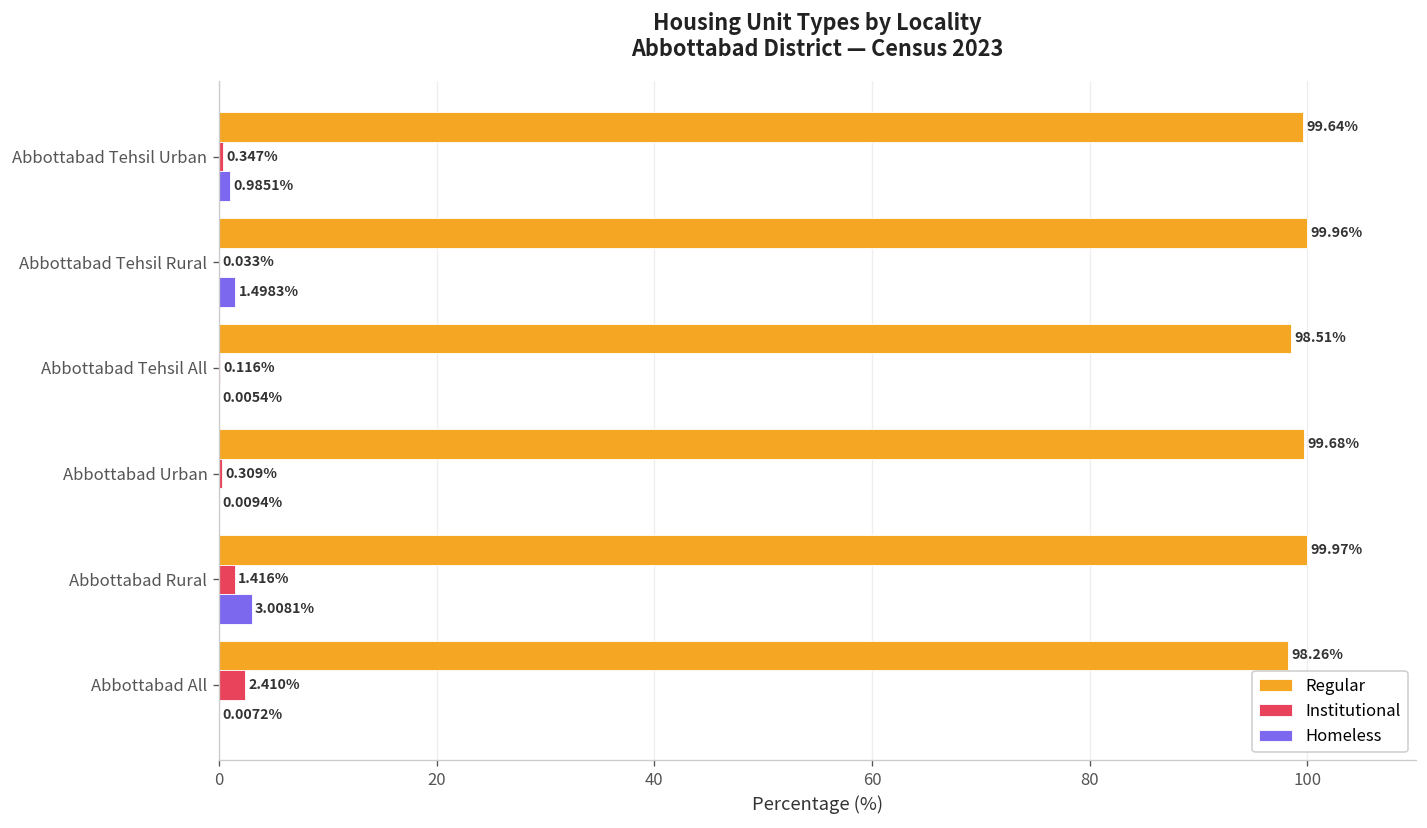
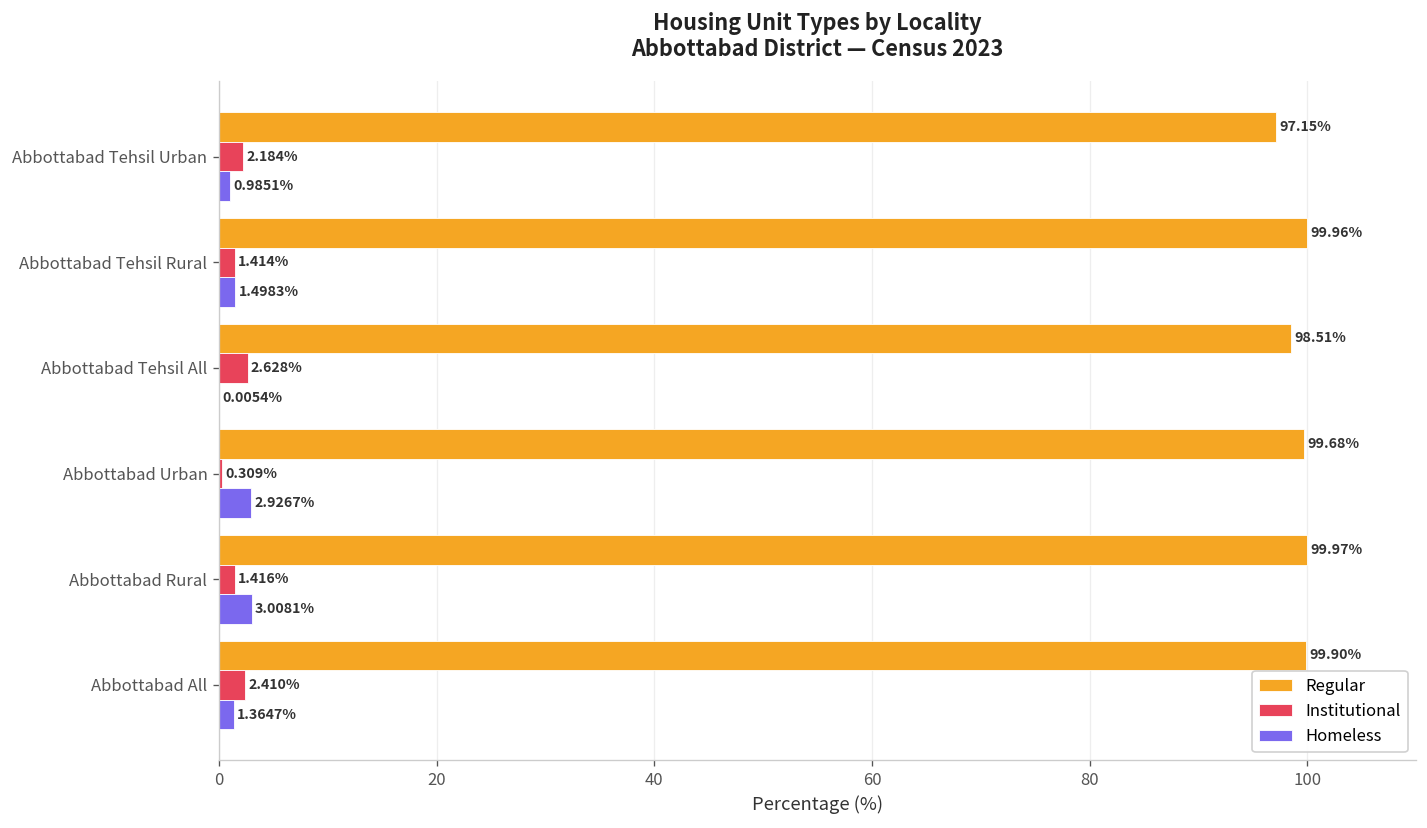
  {
    "Regular": {
-     "Abbottabad Tehsil Urban": "99.64%",
+     "Abbottabad Tehsil Urban": "97.15%",
      "Abbottabad Tehsil Rural": "99.96%",
      "Abbottabad Tehsil All": "98.51%",
      "Abbottabad Urban": "99.68%",
      "Abbottabad Rural": "99.97%",
-     "Abbottabad All": "98.26%"
+     "Abbottabad All": "99.90%"
    },
    "Institutional": {
-     "Abbottabad Tehsil Urban": "0.347%",
-     "Abbottabad Tehsil Rural": "0.033%",
-     "Abbottabad Tehsil All": "0.116%",
+     "Abbottabad Tehsil Urban": "2.184%",
+     "Abbottabad Tehsil Rural": "1.414%",
+     "Abbottabad Tehsil All": "2.628%",
      "Abbottabad Urban": "0.309%",
      "Abbottabad Rural": "1.416%",
      "Abbottabad All": "2.410%"
    },
    "Homeless": {
      "Abbottabad Tehsil Urban": "0.9851%",
      "Abbottabad Tehsil Rural": "1.4983%",
      "Abbottabad Tehsil All": "0.0054%",
-     "Abbottabad Urban": "0.0094%",
+     "Abbottabad Urban": "2.9267%",
      "Abbottabad Rural": "3.0081%",
-     "Abbottabad All": "0.0072%"
+     "Abbottabad All": "1.3647%"
    }
  }
